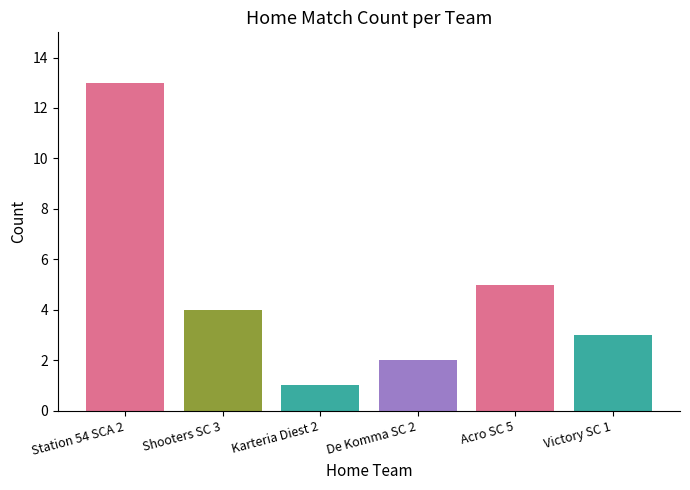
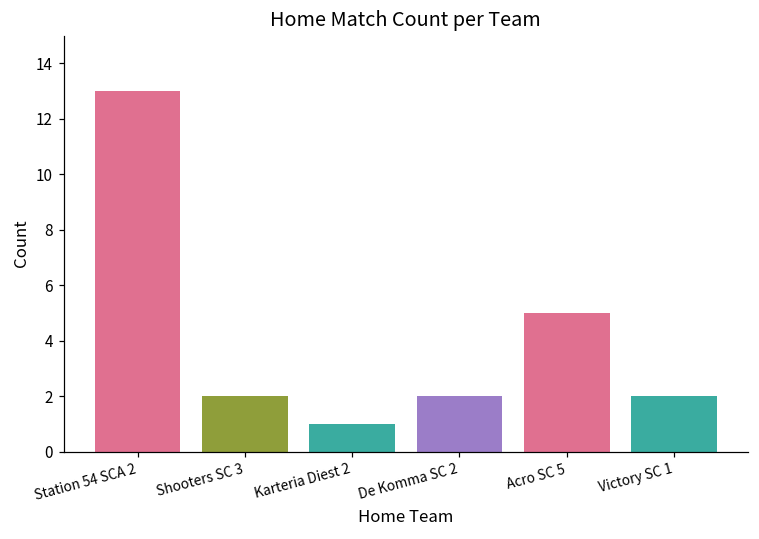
  {
    "Station 54 SCA 2": 13,
-   "Shooters SC 3": 4,
+   "Shooters SC 3": 2,
    "Karteria Diest 2": 1,
    "De Komma SC 2": 2,
    "Acro SC 5": 5,
-   "Victory SC 1": 3
+   "Victory SC 1": 2
  }
